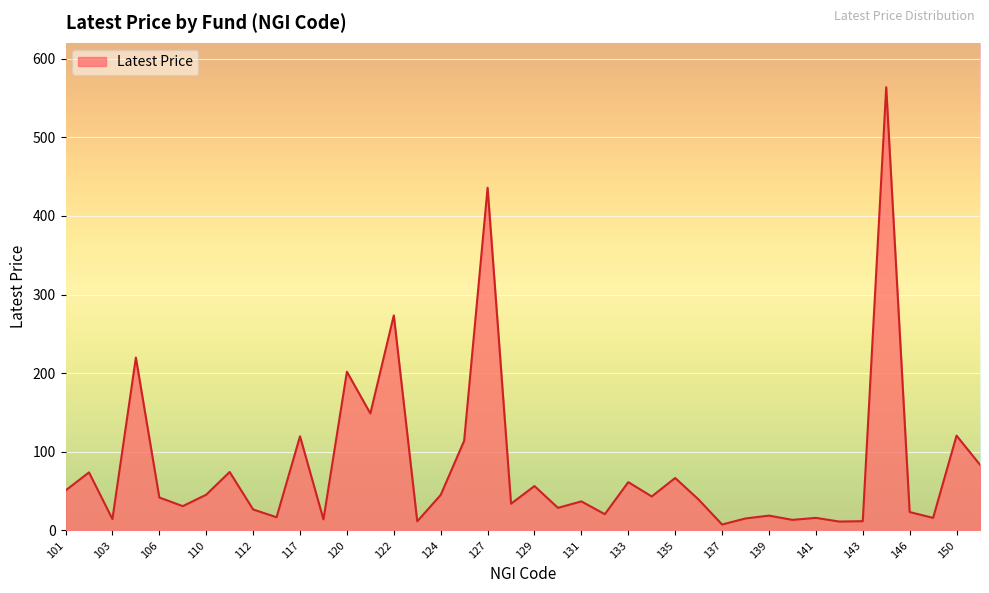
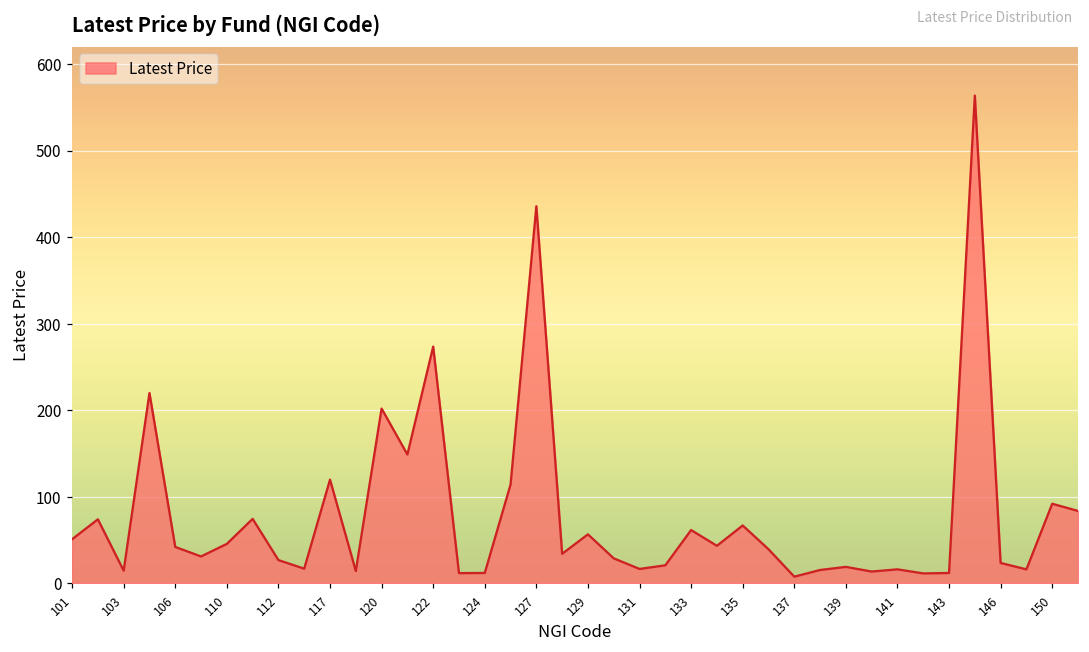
  {
    "101": 50,
    "103": 10,
    "106": 40,
    "110": 50,
    "112": 30,
    "117": 120,
    "120": 200,
    "122": 270,
-   "124": 50,
+   "124": 10,
    "127": 440,
    "129": 60,
-   "131": 40,
+   "131": 20,
    "133": 60,
    "135": 70,
    "137": 10,
    "139": 20,
    "141": 20,
    "143": 10,
    "146": 20,
-   "150": 120
+   "150": 90
  }
